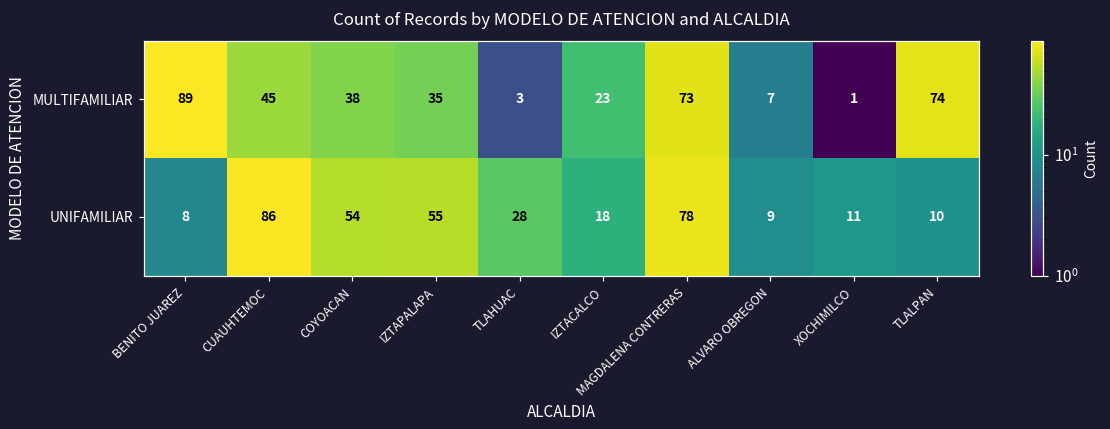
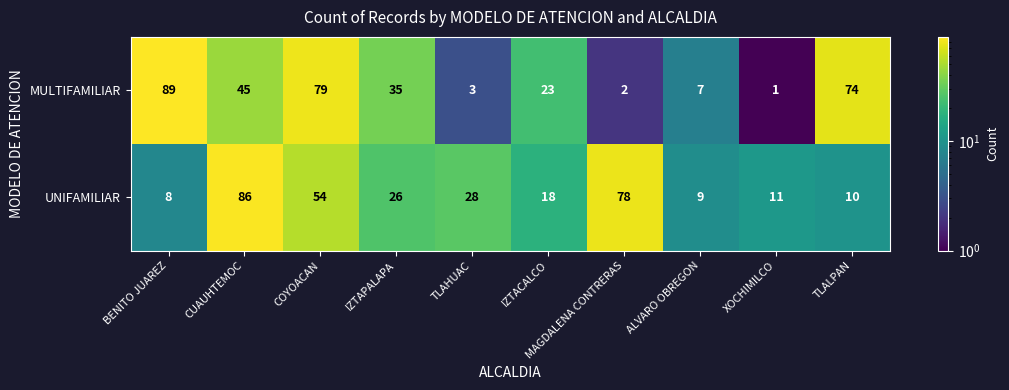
  {
    "MULTIFAMILIAR": {
      "BENITO JUAREZ": 89,
      "CUAUHTEMOC": 45,
-     "COYOACAN": 38,
+     "COYOACAN": 79,
      "IZTAPALAPA": 35,
      "TLAHUAC": 3,
      "IZTACALCO": 23,
-     "MAGDALENA CONTRERAS": 73,
+     "MAGDALENA CONTRERAS": 2,
      "ALVARO OBREGON": 7,
      "XOCHIMILCO": 1,
      "TLALPAN": 74
    },
    "UNIFAMILIAR": {
      "BENITO JUAREZ": 8,
      "CUAUHTEMOC": 86,
      "COYOACAN": 54,
-     "IZTAPALAPA": 55,
+     "IZTAPALAPA": 26,
      "TLAHUAC": 28,
      "IZTACALCO": 18,
      "MAGDALENA CONTRERAS": 78,
      "ALVARO OBREGON": 9,
      "XOCHIMILCO": 11,
      "TLALPAN": 10
    }
  }
